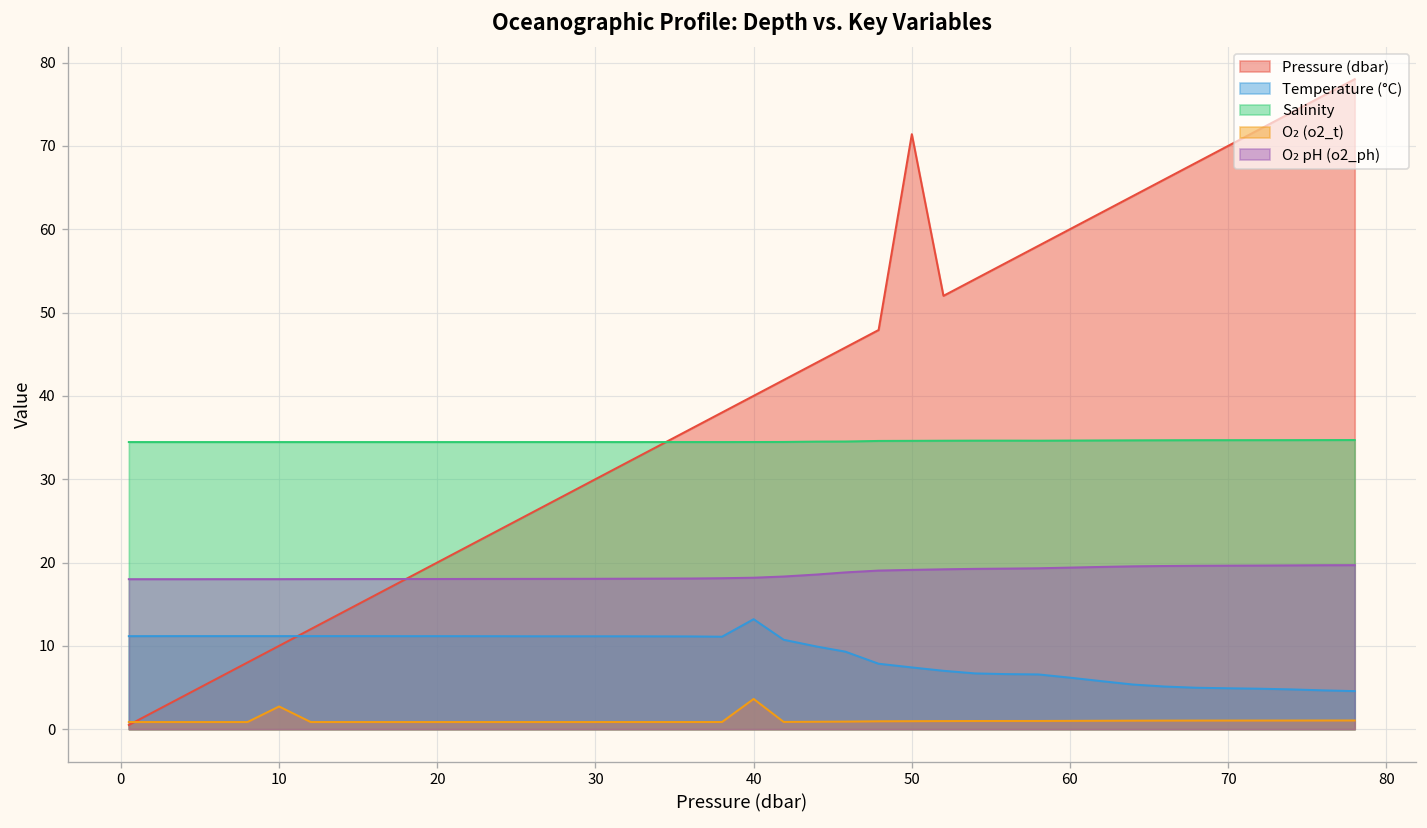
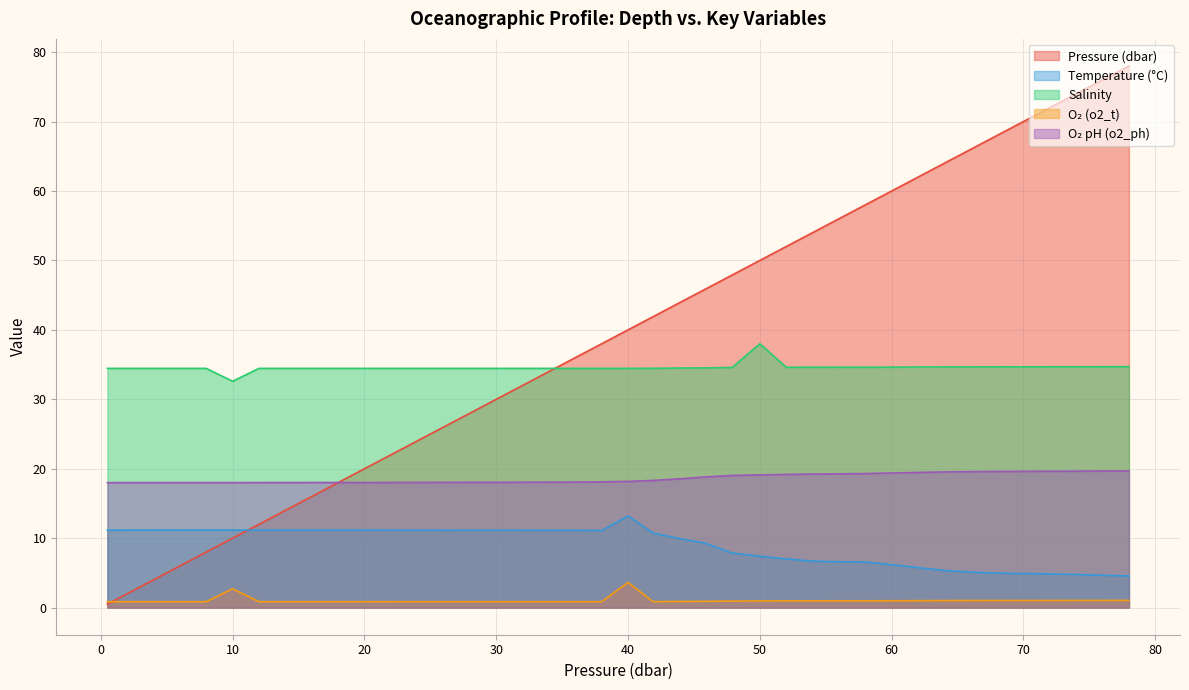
  {
    "Pressure (dbar)": {
      "10": 10,
      "30": 30,
      "40": 40,
-     "50": 71,
+     "50": 50,
      "60": 60,
      "70": 70
    },
    "Temperature (°C)": {
      "10": 11,
      "30": 11,
      "40": 13,
      "50": 7,
      "60": 6,
      "70": 5
    },
    "Salinity": {
-     "10": 34,
+     "10": 33,
      "30": 34,
      "40": 34,
-     "50": 35,
+     "50": 38,
      "60": 35,
      "70": 35
    },
    "O₂ (o2_t)": {
      "10": 3,
      "30": 1,
      "40": 4,
      "50": 1,
      "60": 1,
      "70": 1
    },
    "O₂ pH (o2_ph)": {
      "10": 18,
      "30": 18,
      "40": 18,
      "50": 19,
      "60": 19,
      "70": 20
    }
  }
